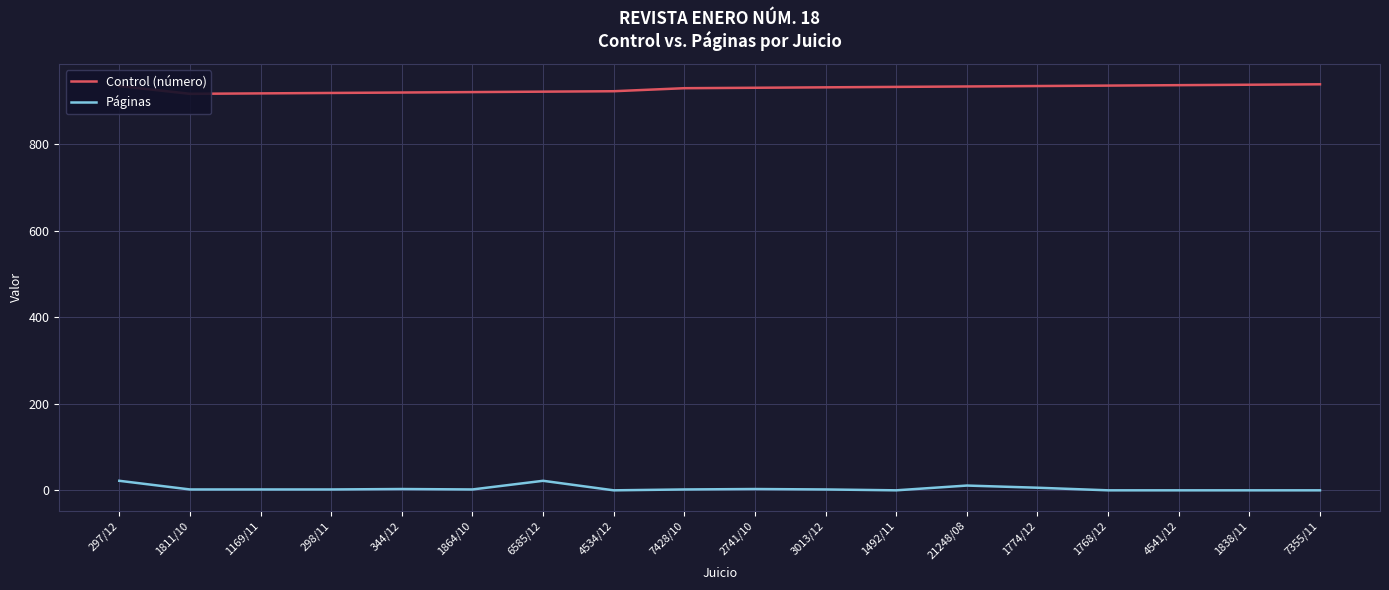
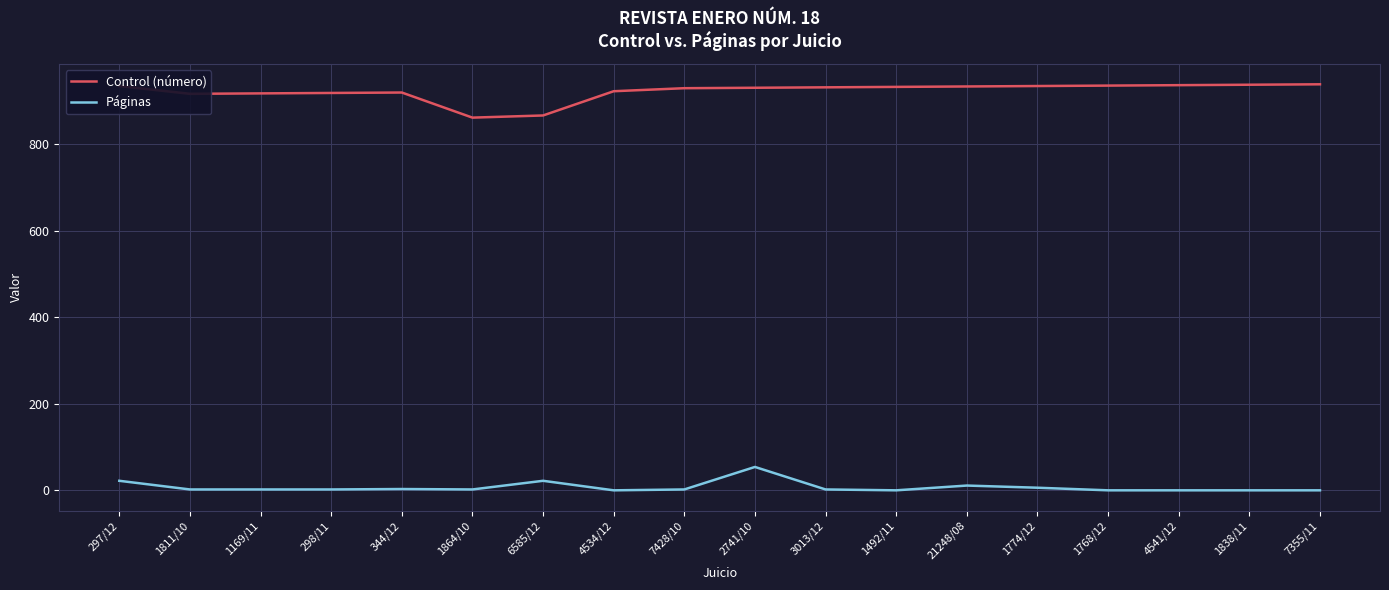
  {
    "Control (número)": {
      "1169/11": 920,
      "298/11": 920,
      "344/12": 920,
-     "1864/10": 920,
-     "6585/12": 920,
+     "1864/10": 860,
+     "6585/12": 870,
      "4534/12": 920,
      "7428/10": 930,
      "2741/10": 930,
      "3013/12": 930,
      "1492/11": 930,
      "21248/08": 930,
      "1774/12": 930,
      "1768/12": 940,
      "4541/12": 940,
      "1838/11": 940,
      "7355/11": 940
    },
    "Páginas": {
      "297/12": 20,
      "1811/10": 0,
      "1169/11": 0,
      "298/11": 0,
      "344/12": 0,
      "1864/10": 0,
      "6585/12": 20,
      "4534/12": 0,
      "7428/10": 0,
-     "2741/10": 0,
+     "2741/10": 50,
      "3013/12": 0,
      "1492/11": 0,
      "21248/08": 10,
      "1774/12": 10,
      "1768/12": 0,
      "4541/12": 0,
      "1838/11": 0,
      "7355/11": 0
    }
  }
